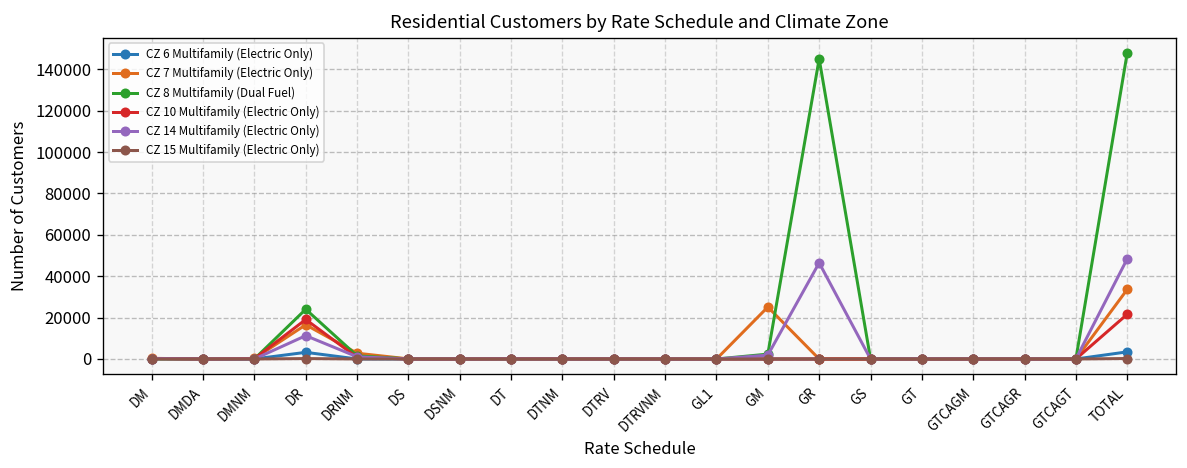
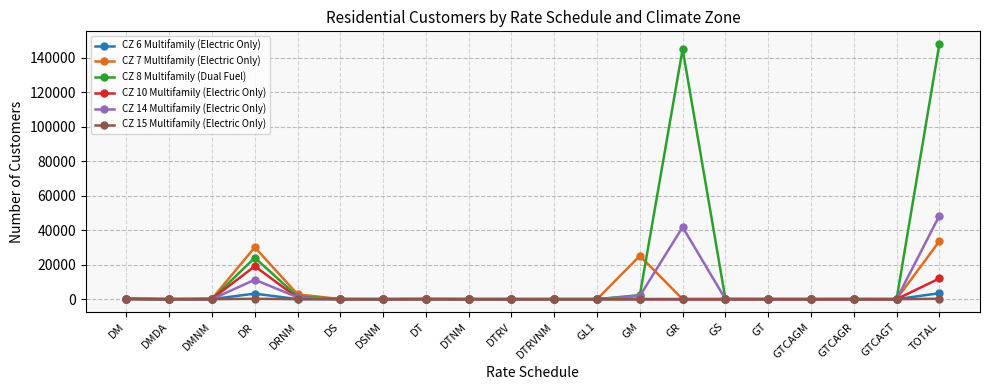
  {
    "CZ 6 Multifamily (Electric Only)": {
      "DR": 3000,
      "TOTAL": 3000
    },
    "CZ 7 Multifamily (Electric Only)": {
-     "DR": 17000,
+     "DR": 30000,
      "GM": 25000,
      "TOTAL": 34000
    },
    "CZ 8 Multifamily (Dual Fuel)": {
      "DR": 24000,
      "GR": 145000,
      "TOTAL": 148000
    },
    "CZ 10 Multifamily (Electric Only)": {
      "DR": 19000,
-     "TOTAL": 22000
+     "TOTAL": 12000
    },
    "CZ 14 Multifamily (Electric Only)": {
      "DR": 11000,
-     "GR": 46000,
+     "GR": 42000,
      "TOTAL": 48000
    },
    "CZ 15 Multifamily (Electric Only)": {
      "DR": 0,
      "TOTAL": 0
    }
  }
